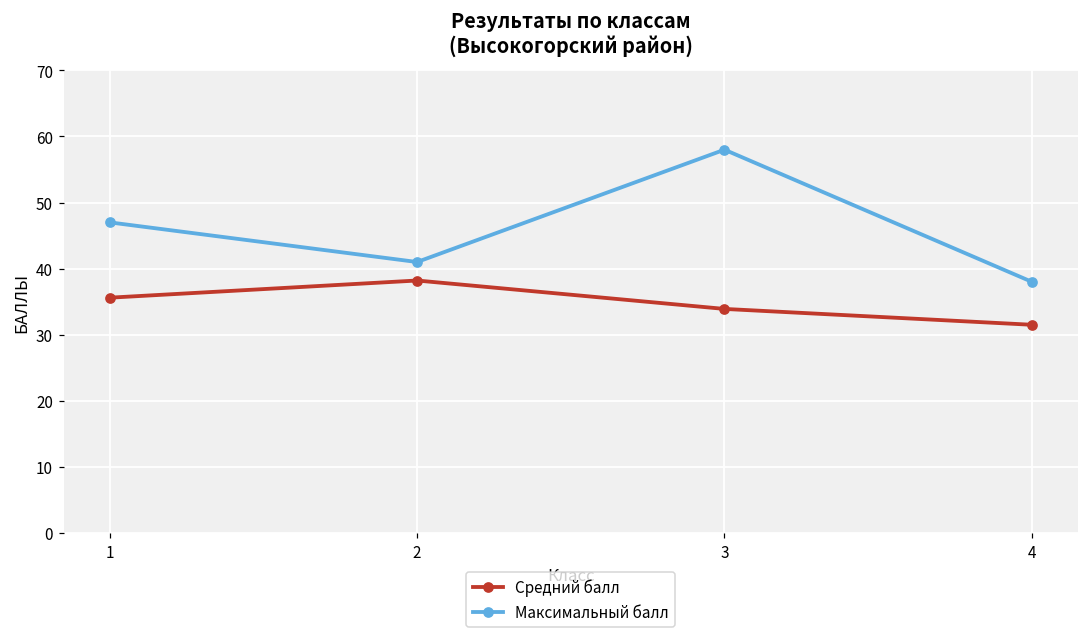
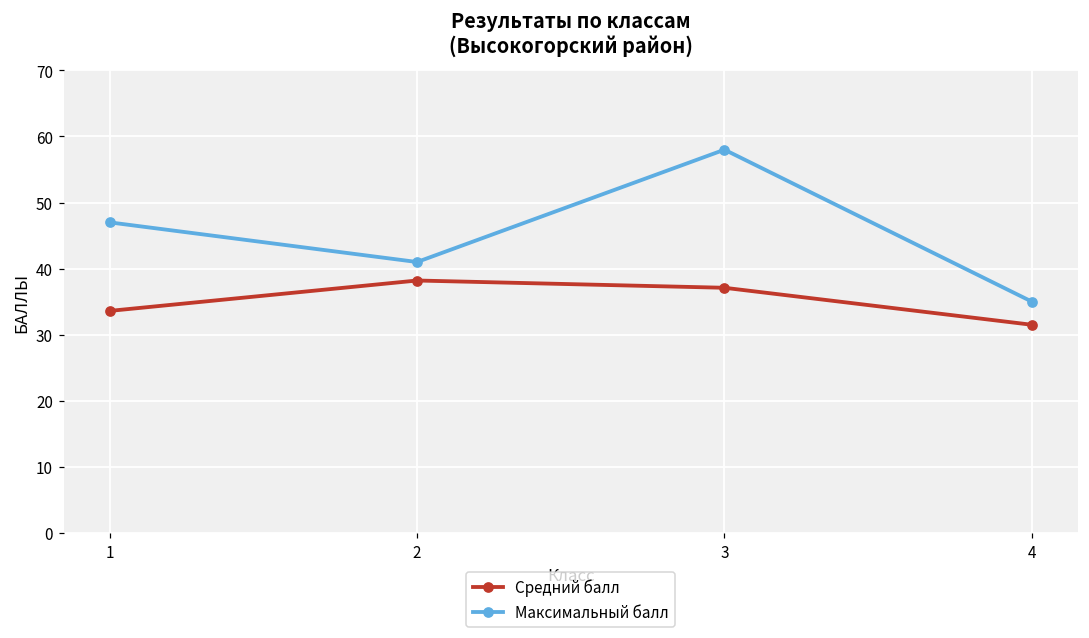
  {
    "Средний балл": {
-     "1": 36,
+     "1": 34,
      "2": 38,
-     "3": 34,
+     "3": 37,
      "4": 32
    },
    "Максимальный балл": {
      "1": 47,
      "2": 41,
      "3": 58,
-     "4": 38
+     "4": 35
    }
  }
